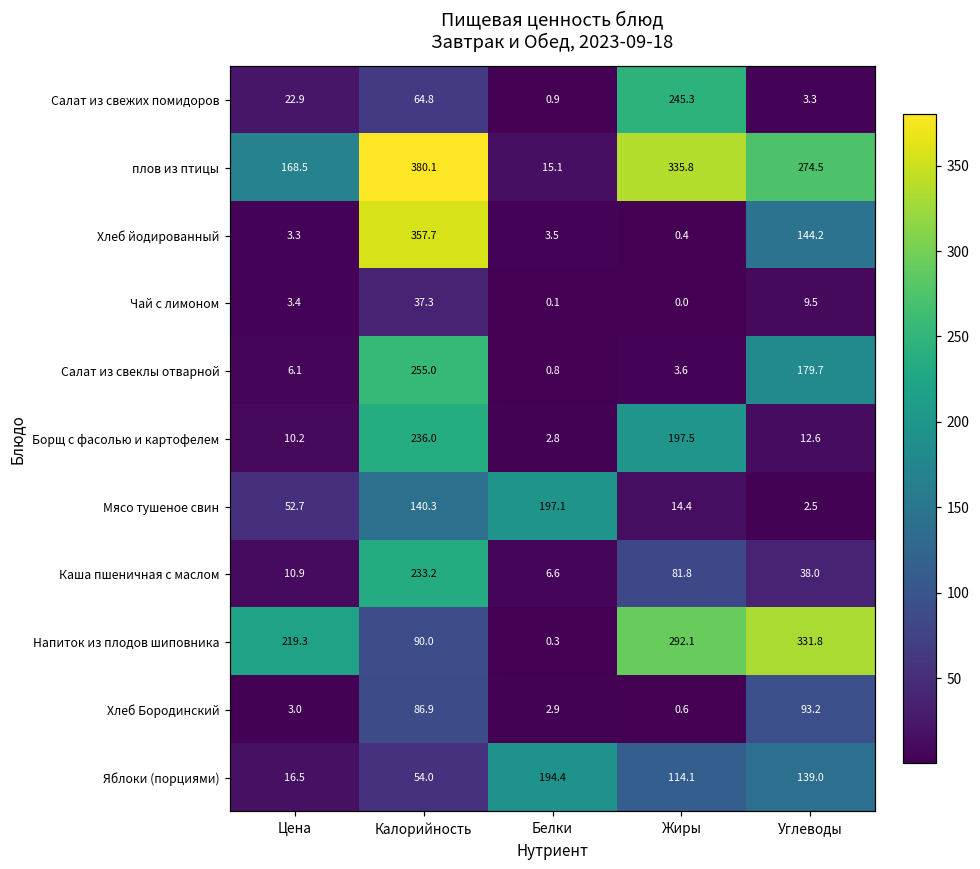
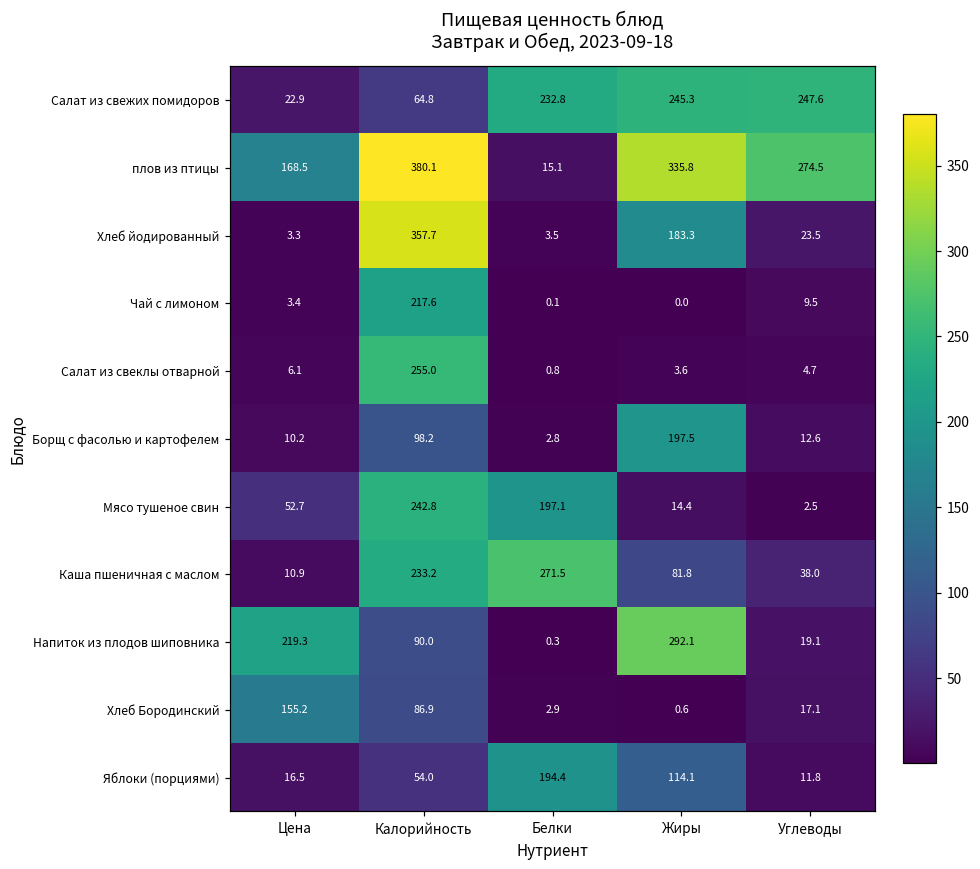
  {
    "Салат из свежих помидоров": {
      "Цена": 22.9,
      "Калорийность": 64.8,
-     "Белки": 0.9,
+     "Белки": 232.8,
      "Жиры": 245.3,
-     "Углеводы": 3.3
+     "Углеводы": 247.6
    },
    "плов из птицы": {
      "Цена": 168.5,
      "Калорийность": 380.1,
      "Белки": 15.1,
      "Жиры": 335.8,
      "Углеводы": 274.5
    },
    "Хлеб йодированный": {
      "Цена": 3.3,
      "Калорийность": 357.7,
      "Белки": 3.5,
-     "Жиры": 0.4,
-     "Углеводы": 144.2
+     "Жиры": 183.3,
+     "Углеводы": 23.5
    },
    "Чай с лимоном": {
      "Цена": 3.4,
-     "Калорийность": 37.3,
+     "Калорийность": 217.6,
      "Белки": 0.1,
      "Жиры": 0.0,
      "Углеводы": 9.5
    },
    "Салат из свеклы отварной": {
      "Цена": 6.1,
      "Калорийность": 255.0,
      "Белки": 0.8,
      "Жиры": 3.6,
-     "Углеводы": 179.7
+     "Углеводы": 4.7
    },
    "Борщ с фасолью и картофелем": {
      "Цена": 10.2,
-     "Калорийность": 236.0,
+     "Калорийность": 98.2,
      "Белки": 2.8,
      "Жиры": 197.5,
      "Углеводы": 12.6
    },
    "Мясо тушеное свин": {
      "Цена": 52.7,
-     "Калорийность": 140.3,
+     "Калорийность": 242.8,
      "Белки": 197.1,
      "Жиры": 14.4,
      "Углеводы": 2.5
    },
    "Каша пшеничная с маслом": {
      "Цена": 10.9,
      "Калорийность": 233.2,
-     "Белки": 6.6,
+     "Белки": 271.5,
      "Жиры": 81.8,
      "Углеводы": 38.0
    },
    "Напиток из плодов шиповника": {
      "Цена": 219.3,
      "Калорийность": 90.0,
      "Белки": 0.3,
      "Жиры": 292.1,
-     "Углеводы": 331.8
+     "Углеводы": 19.1
    },
    "Хлеб Бородинский": {
-     "Цена": 3.0,
+     "Цена": 155.2,
      "Калорийность": 86.9,
      "Белки": 2.9,
      "Жиры": 0.6,
-     "Углеводы": 93.2
+     "Углеводы": 17.1
    },
    "Яблоки (порциями)": {
      "Цена": 16.5,
      "Калорийность": 54.0,
      "Белки": 194.4,
      "Жиры": 114.1,
-     "Углеводы": 139.0
+     "Углеводы": 11.8
    }
  }
